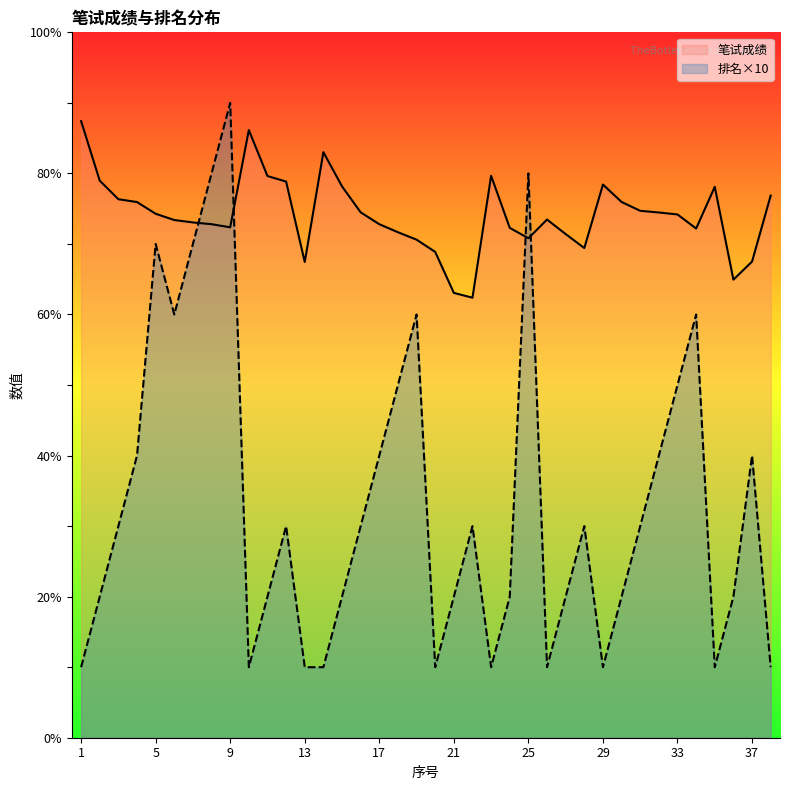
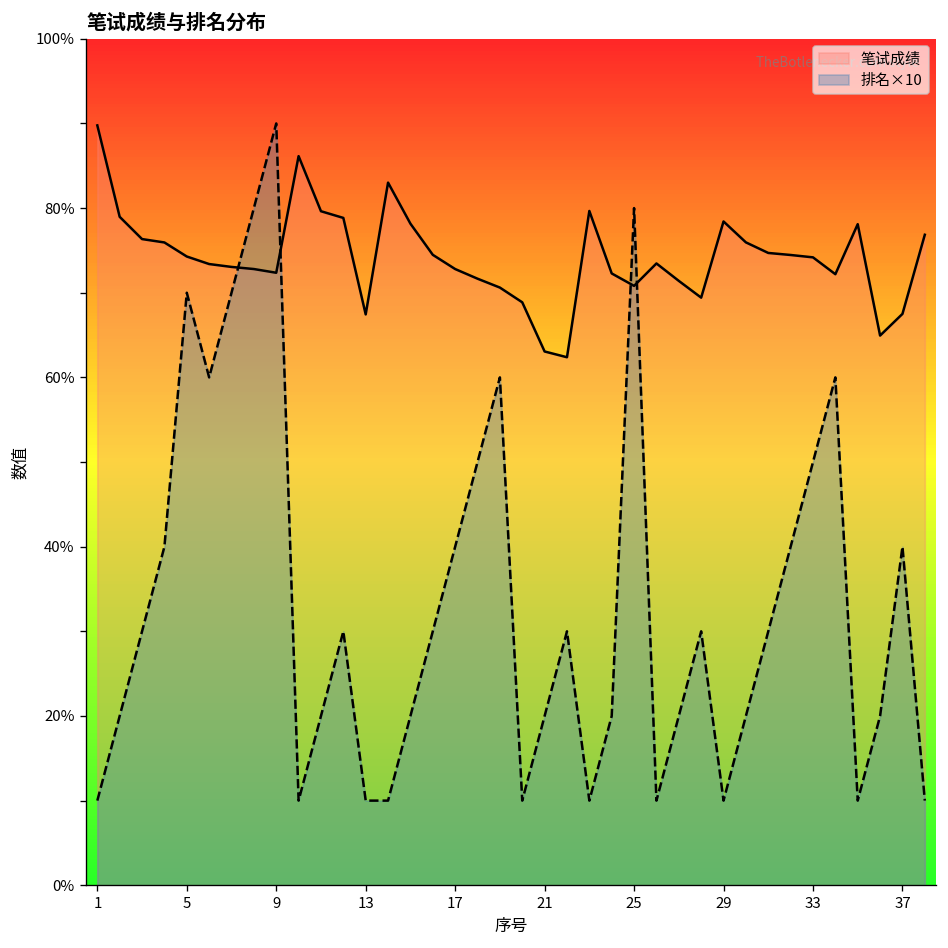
  {
    "笔试成绩": {
-     "1": "87%",
+     "1": "90%",
      "5": "74%",
      "9": "72%",
      "13": "67%",
      "17": "73%",
      "21": "63%",
      "25": "71%",
      "29": "78%",
      "33": "74%",
      "37": "68%"
    },
    "排名×10": {
      "1": "10%",
      "5": "70%",
      "9": "90%",
      "13": "10%",
      "17": "40%",
      "21": "20%",
      "25": "80%",
      "29": "10%",
      "33": "50%",
      "37": "40%"
    }
  }
